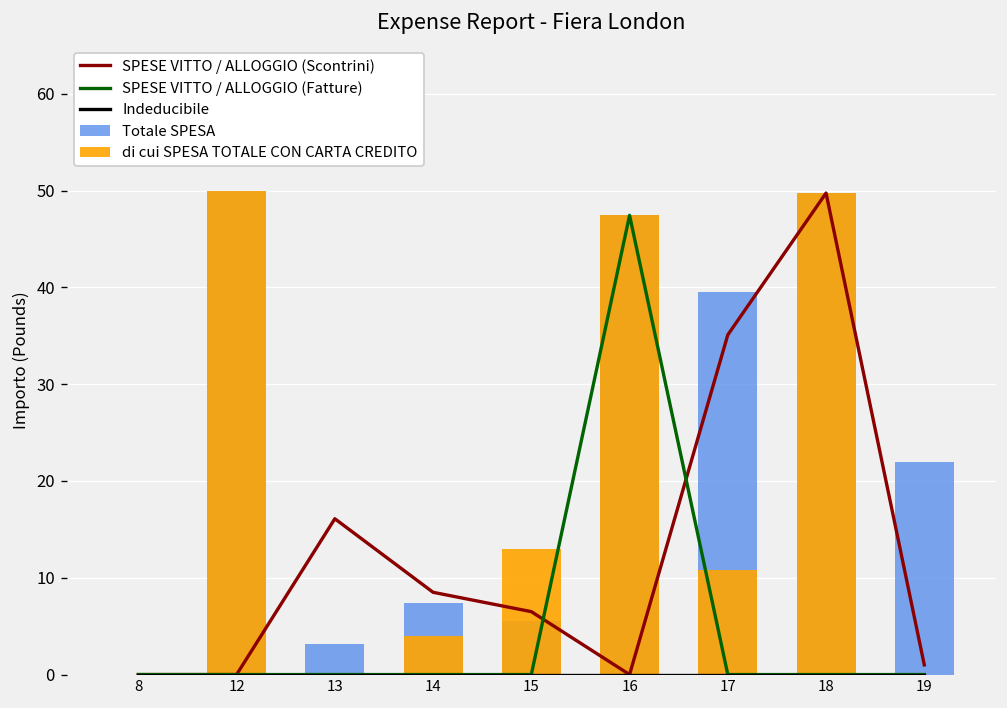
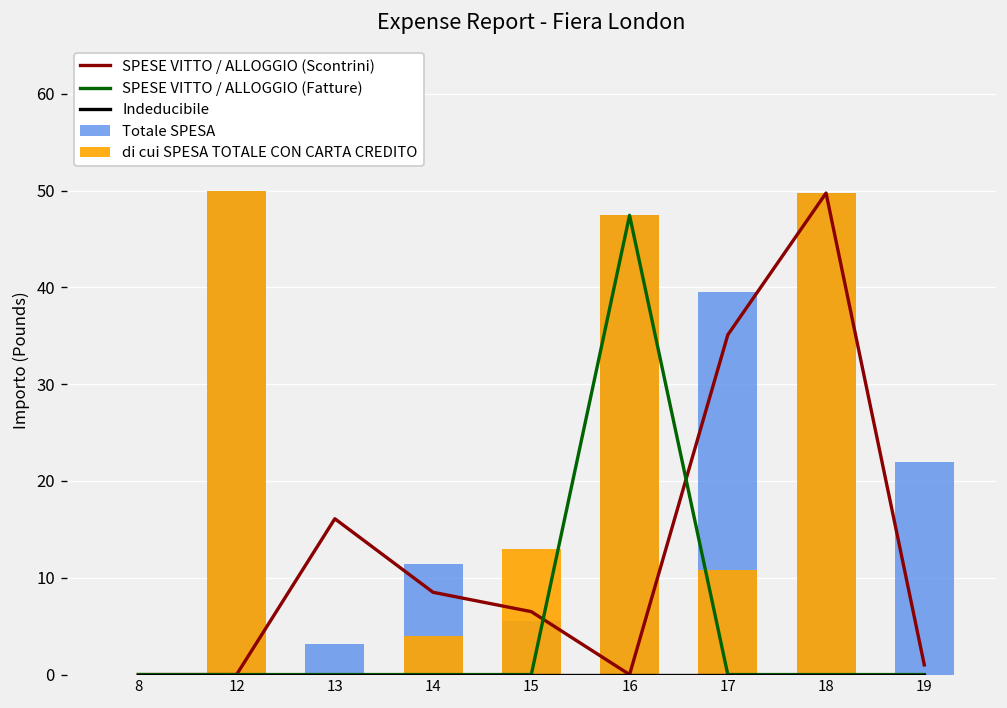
  {
    "Totale SPESA": {
      "8": 0,
      "12": 50,
      "13": 3,
-     "14": 7,
+     "14": 11,
      "16": 47,
      "17": 40,
      "18": 50,
      "19": 22
    },
    "SPESE VITTO / ALLOGGIO (Scontrini)": {
      "13": 16,
      "14": 9,
      "15": 7,
      "17": 35,
      "18": 50,
      "19": 1
    },
    "di cui SPESA TOTALE CON CARTA CREDITO": {
      "8": 0,
      "12": 50,
      "13": 0,
      "15": 13,
      "16": 47,
      "18": 50,
      "19": 0
    },
    "SPESE VITTO / ALLOGGIO (Fatture)": {
      "16": 47
    }
  }
